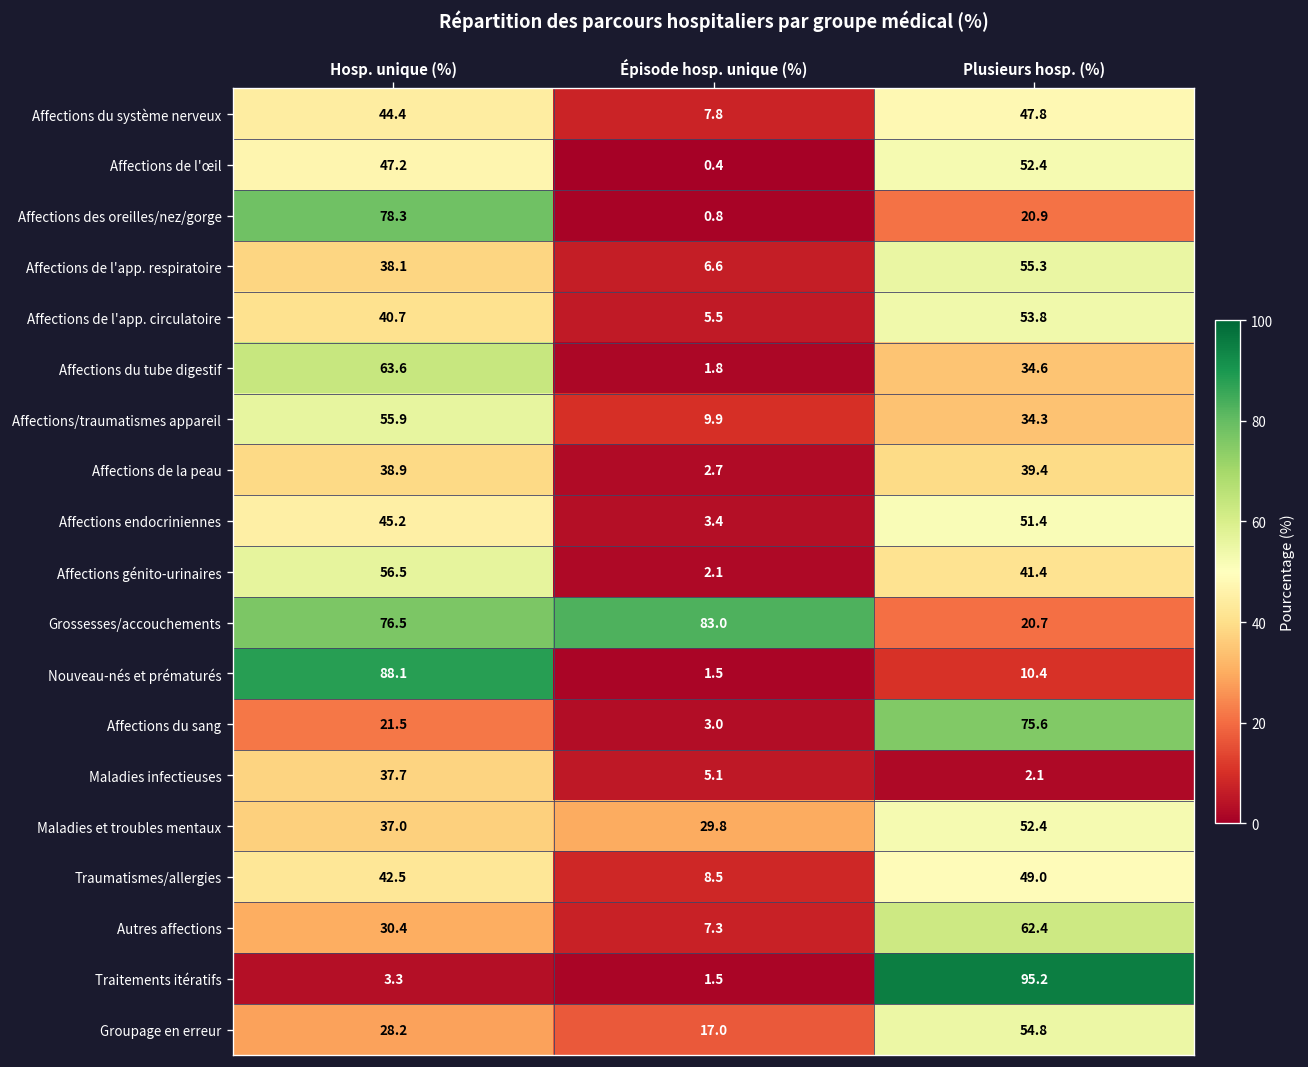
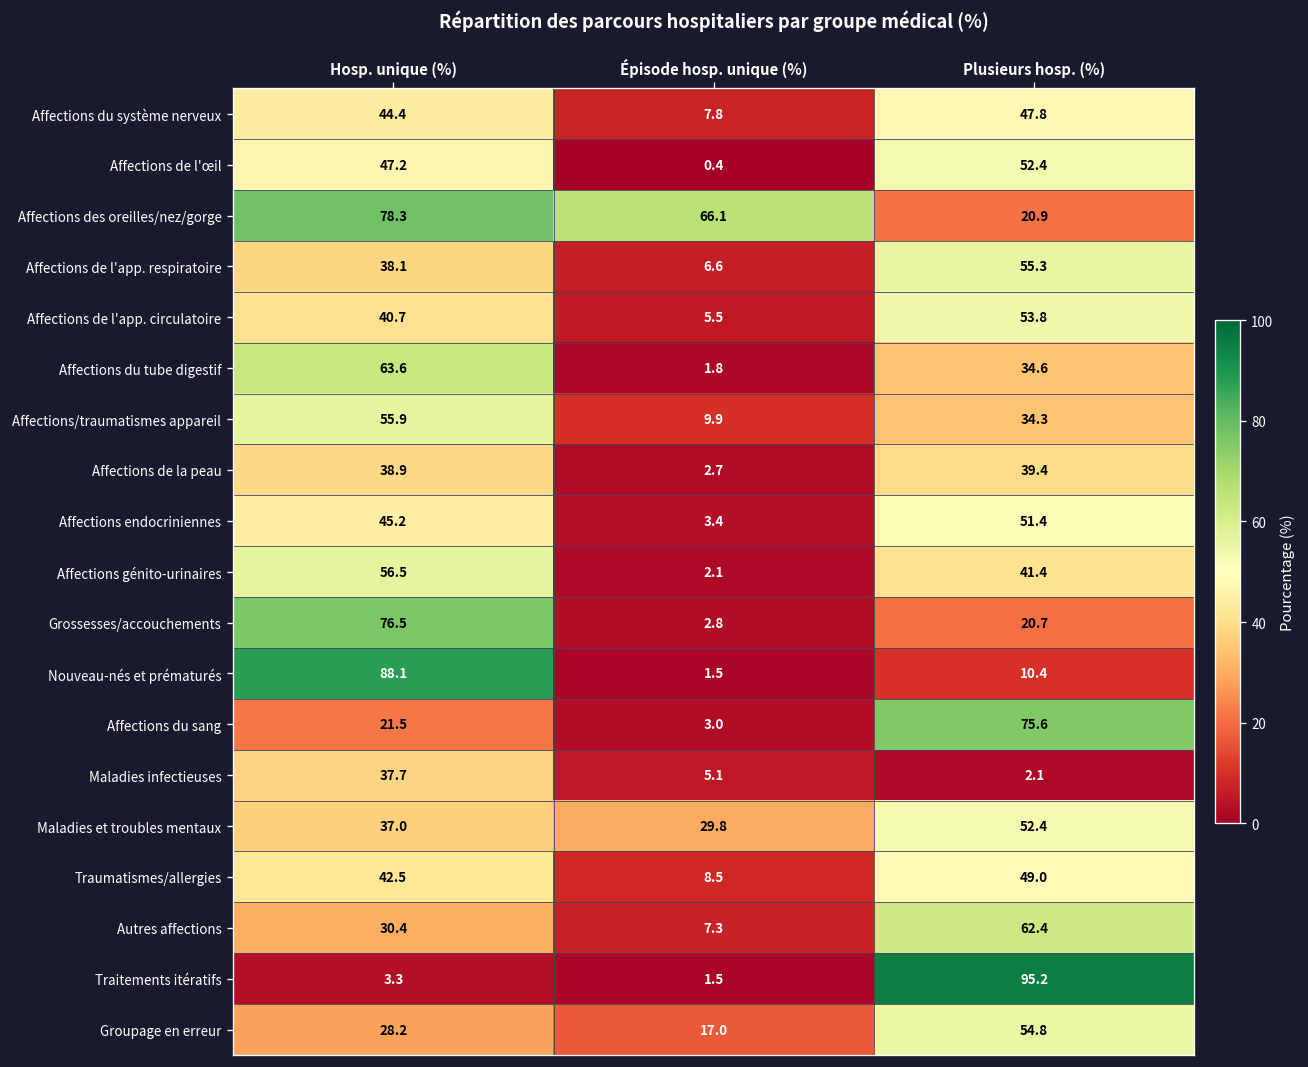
  {
    "Affections du système nerveux": {
      "Hosp. unique (%)": 44.4,
      "Épisode hosp. unique (%)": 7.8,
      "Plusieurs hosp. (%)": 47.8
    },
    "Affections de l'œil": {
      "Hosp. unique (%)": 47.2,
      "Épisode hosp. unique (%)": 0.4,
      "Plusieurs hosp. (%)": 52.4
    },
    "Affections des oreilles/nez/gorge": {
      "Hosp. unique (%)": 78.3,
-     "Épisode hosp. unique (%)": 0.8,
+     "Épisode hosp. unique (%)": 66.1,
      "Plusieurs hosp. (%)": 20.9
    },
    "Affections de l'app. respiratoire": {
      "Hosp. unique (%)": 38.1,
      "Épisode hosp. unique (%)": 6.6,
      "Plusieurs hosp. (%)": 55.3
    },
    "Affections de l'app. circulatoire": {
      "Hosp. unique (%)": 40.7,
      "Épisode hosp. unique (%)": 5.5,
      "Plusieurs hosp. (%)": 53.8
    },
    "Affections du tube digestif": {
      "Hosp. unique (%)": 63.6,
      "Épisode hosp. unique (%)": 1.8,
      "Plusieurs hosp. (%)": 34.6
    },
    "Affections/traumatismes appareil": {
      "Hosp. unique (%)": 55.9,
      "Épisode hosp. unique (%)": 9.9,
      "Plusieurs hosp. (%)": 34.3
    },
    "Affections de la peau": {
      "Hosp. unique (%)": 38.9,
      "Épisode hosp. unique (%)": 2.7,
      "Plusieurs hosp. (%)": 39.4
    },
    "Affections endocriniennes": {
      "Hosp. unique (%)": 45.2,
      "Épisode hosp. unique (%)": 3.4,
      "Plusieurs hosp. (%)": 51.4
    },
    "Affections génito-urinaires": {
      "Hosp. unique (%)": 56.5,
      "Épisode hosp. unique (%)": 2.1,
      "Plusieurs hosp. (%)": 41.4
    },
    "Grossesses/accouchements": {
      "Hosp. unique (%)": 76.5,
-     "Épisode hosp. unique (%)": 83.0,
+     "Épisode hosp. unique (%)": 2.8,
      "Plusieurs hosp. (%)": 20.7
    },
    "Nouveau-nés et prématurés": {
      "Hosp. unique (%)": 88.1,
      "Épisode hosp. unique (%)": 1.5,
      "Plusieurs hosp. (%)": 10.4
    },
    "Affections du sang": {
      "Hosp. unique (%)": 21.5,
      "Épisode hosp. unique (%)": 3.0,
      "Plusieurs hosp. (%)": 75.6
    },
    "Maladies infectieuses": {
      "Hosp. unique (%)": 37.7,
      "Épisode hosp. unique (%)": 5.1,
      "Plusieurs hosp. (%)": 2.1
    },
    "Maladies et troubles mentaux": {
      "Hosp. unique (%)": 37.0,
      "Épisode hosp. unique (%)": 29.8,
      "Plusieurs hosp. (%)": 52.4
    },
    "Traumatismes/allergies": {
      "Hosp. unique (%)": 42.5,
      "Épisode hosp. unique (%)": 8.5,
      "Plusieurs hosp. (%)": 49.0
    },
    "Autres affections": {
      "Hosp. unique (%)": 30.4,
      "Épisode hosp. unique (%)": 7.3,
      "Plusieurs hosp. (%)": 62.4
    },
    "Traitements itératifs": {
      "Hosp. unique (%)": 3.3,
      "Épisode hosp. unique (%)": 1.5,
      "Plusieurs hosp. (%)": 95.2
    },
    "Groupage en erreur": {
      "Hosp. unique (%)": 28.2,
      "Épisode hosp. unique (%)": 17.0,
      "Plusieurs hosp. (%)": 54.8
    }
  }
